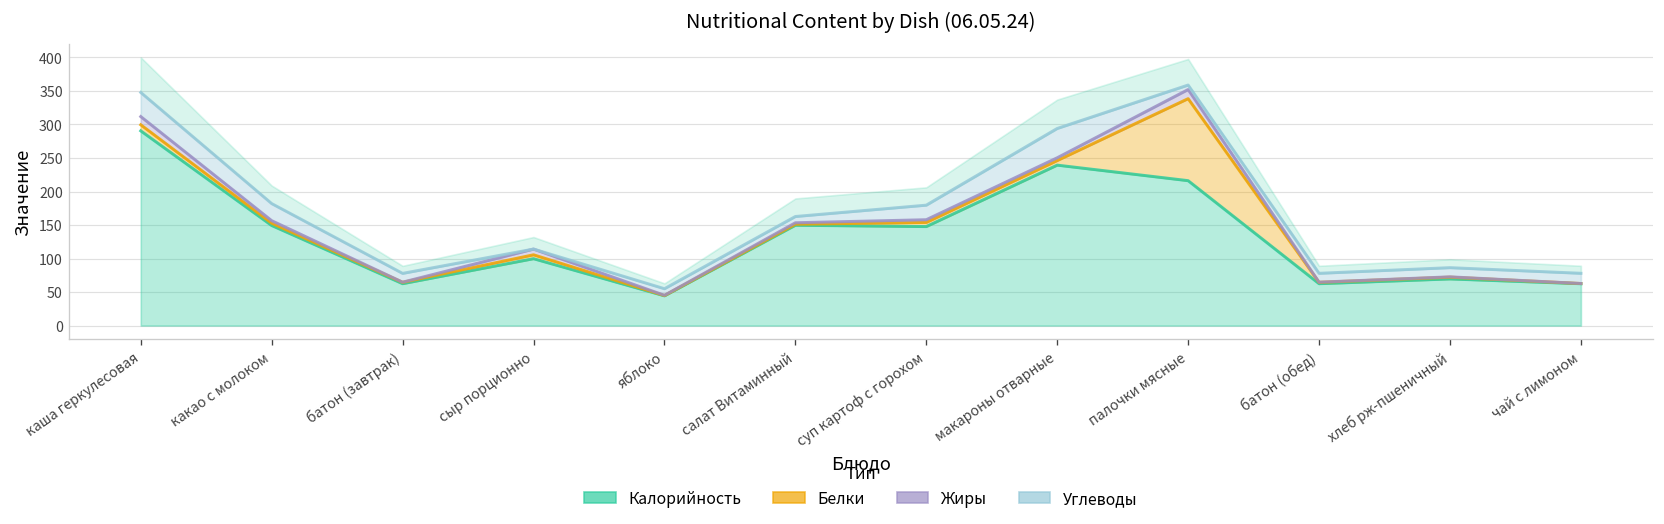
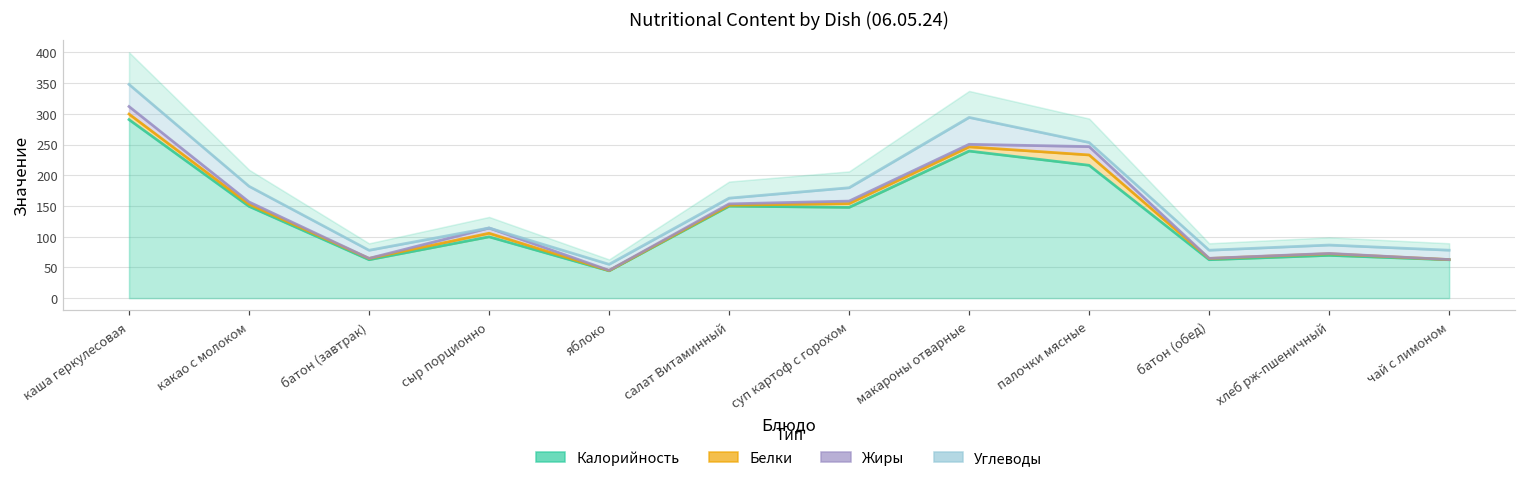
  {
    "Белки": {
      "каша геркулесовая": 10,
      "сыр порционно": 10,
-     "палочки мясные": 120
+     "палочки мясные": 20
    }
  }
